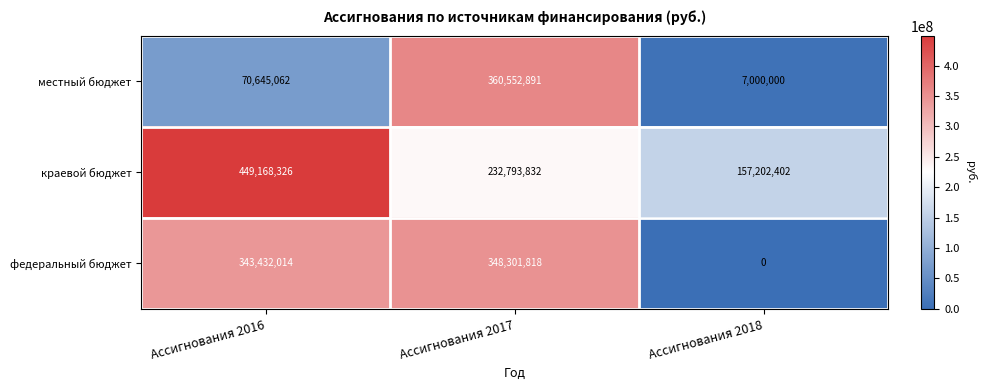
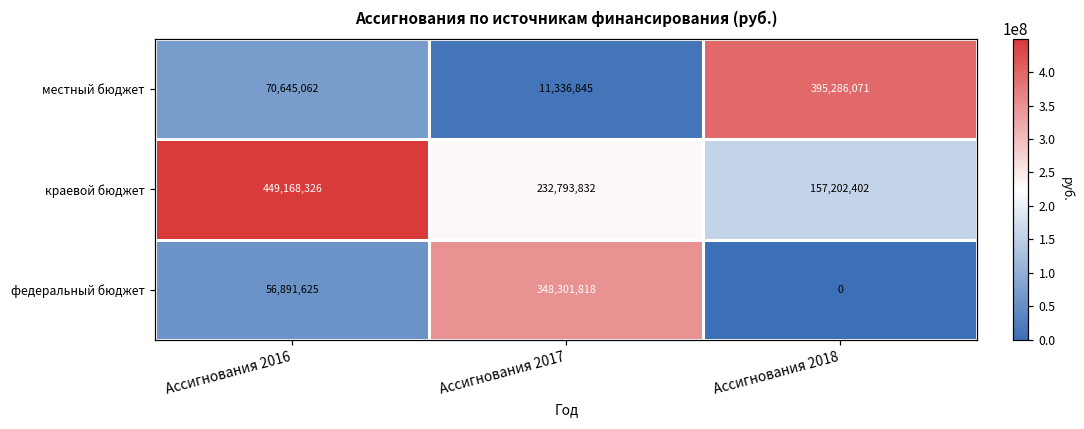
  {
    "местный бюджет": {
      "Ассигнования 2016": "70,645,062",
-     "Ассигнования 2017": "360,552,891",
-     "Ассигнования 2018": "7,000,000"
+     "Ассигнования 2017": "11,336,845",
+     "Ассигнования 2018": "395,286,071"
    },
    "краевой бюджет": {
      "Ассигнования 2016": "449,168,326",
      "Ассигнования 2017": "232,793,832",
      "Ассигнования 2018": "157,202,402"
    },
    "федеральный бюджет": {
-     "Ассигнования 2016": "343,432,014",
+     "Ассигнования 2016": "56,891,625",
      "Ассигнования 2017": "348,301,818",
      "Ассигнования 2018": "0"
    }
  }
